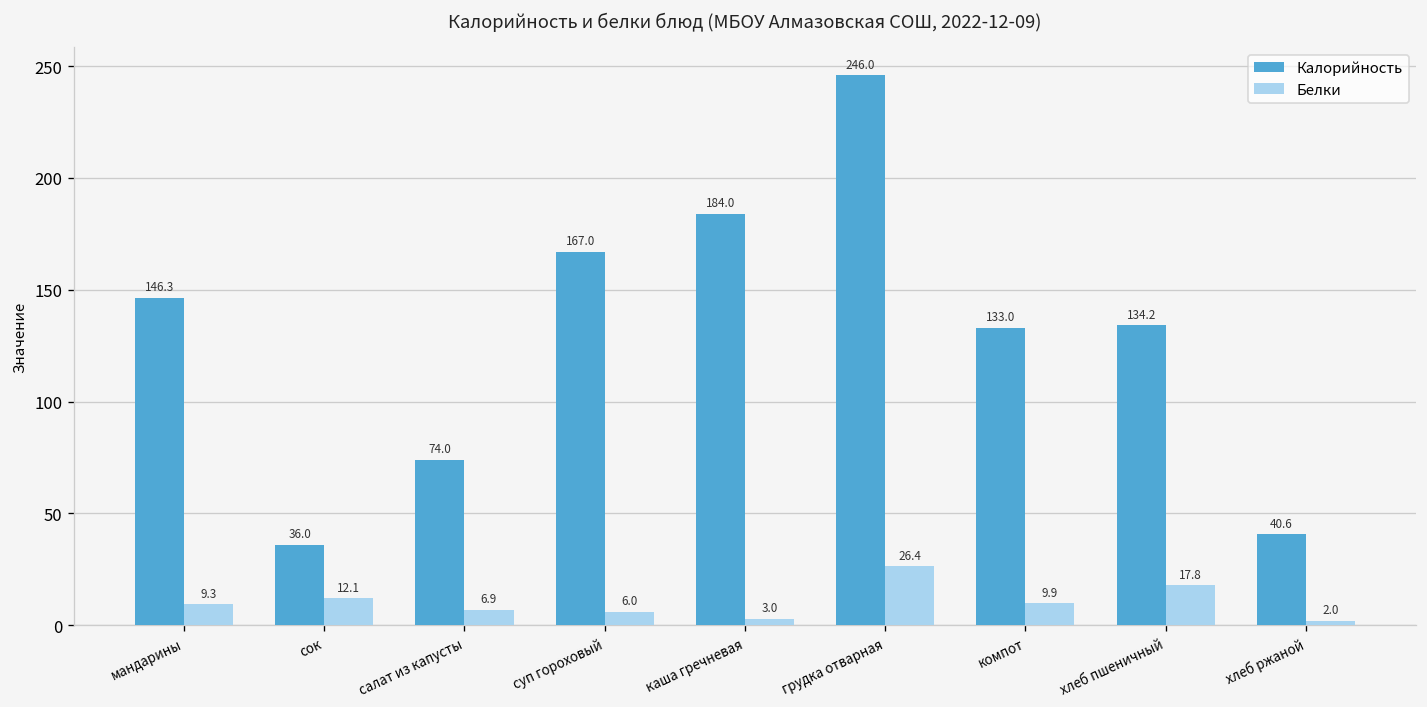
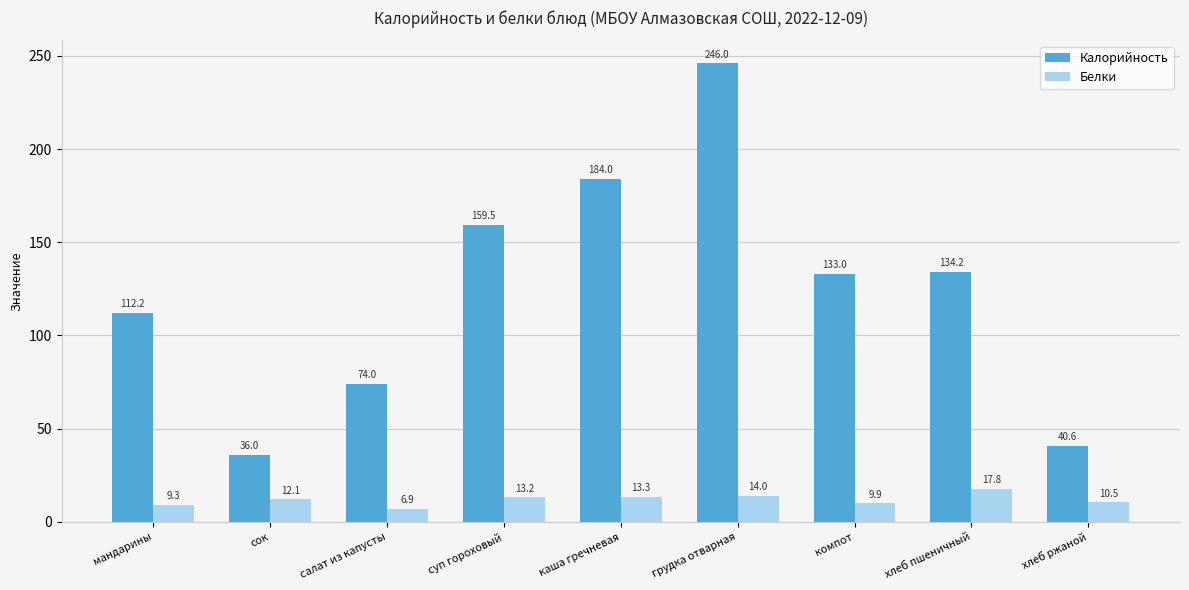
  {
    "Калорийность": {
-     "мандарины": 146.3,
+     "мандарины": 112.2,
      "сок": 36.0,
      "салат из капусты": 74.0,
-     "суп гороховый": 167.0,
+     "суп гороховый": 159.5,
      "каша гречневая": 184.0,
      "грудка отварная": 246.0,
      "компот": 133.0,
      "хлеб пшеничный": 134.2,
      "хлеб ржаной": 40.6
    },
    "Белки": {
      "мандарины": 9.3,
      "сок": 12.1,
      "салат из капусты": 6.9,
-     "суп гороховый": 6.0,
-     "каша гречневая": 3.0,
-     "грудка отварная": 26.4,
+     "суп гороховый": 13.2,
+     "каша гречневая": 13.3,
+     "грудка отварная": 14.0,
      "компот": 9.9,
      "хлеб пшеничный": 17.8,
-     "хлеб ржаной": 2.0
+     "хлеб ржаной": 10.5
    }
  }
